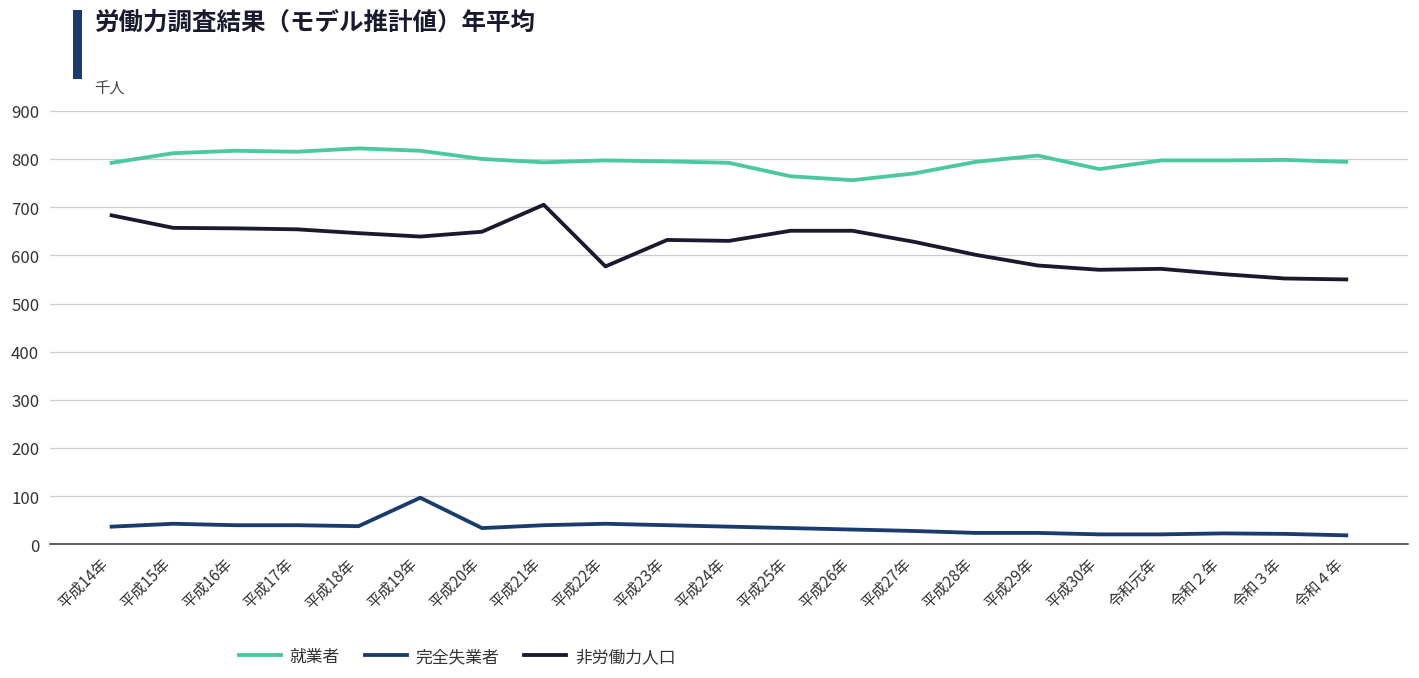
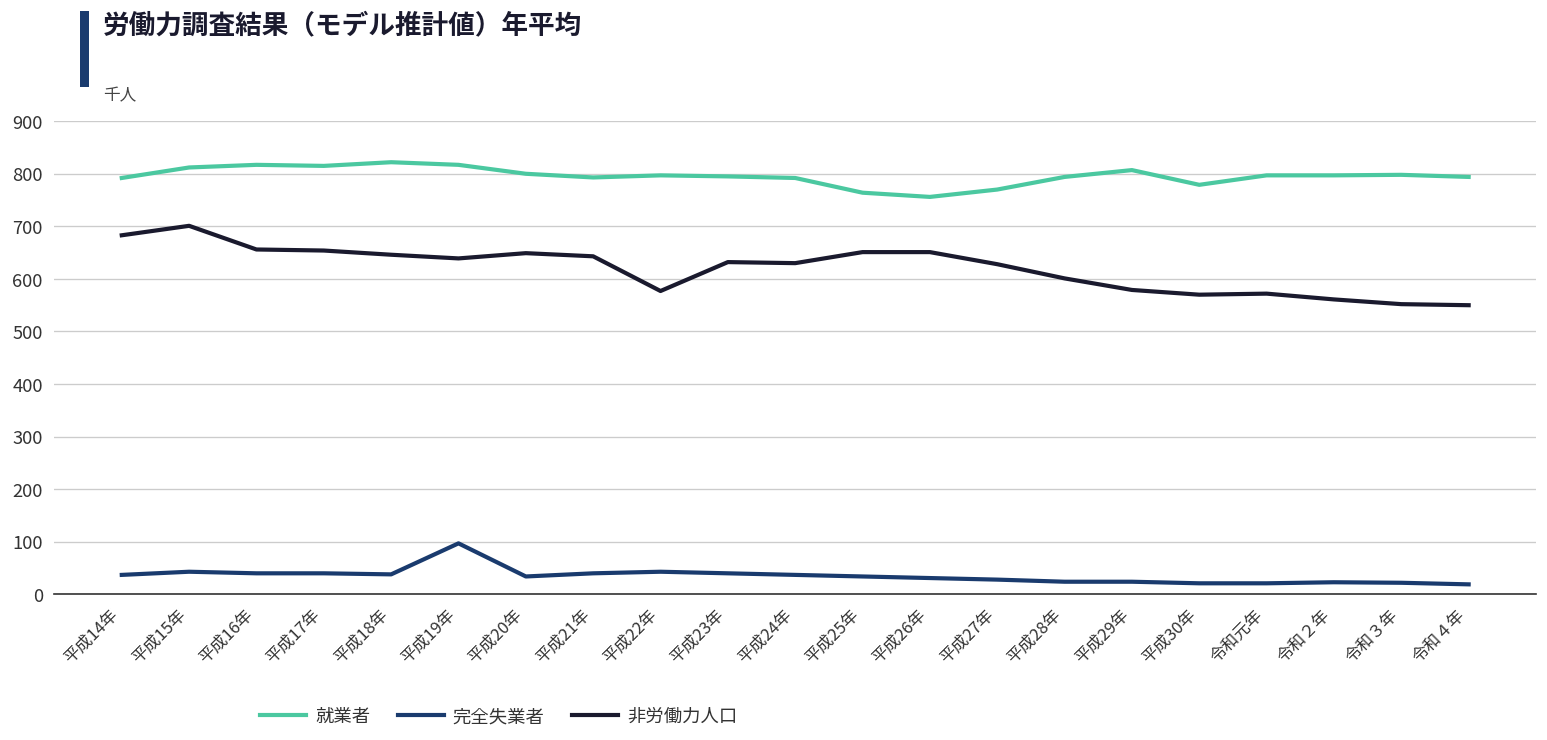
  {
    "就業者": {
      "平成14年": 790,
      "平成15年": 810,
      "平成16年": 820,
      "平成17年": 820,
      "平成18年": 820,
      "平成19年": 820,
      "平成20年": 800,
      "平成21年": 790,
      "平成22年": 800,
      "平成23年": 800,
      "平成24年": 790,
      "平成25年": 760,
      "平成26年": 760,
      "平成27年": 770,
      "平成28年": 790,
      "平成29年": 810,
      "平成30年": 780,
      "令和元年": 800,
      "令和２年": 800,
      "令和３年": 800,
      "令和４年": 790
    },
    "完全失業者": {
      "平成14年": 40,
      "平成15年": 40,
      "平成16年": 40,
      "平成17年": 40,
      "平成18年": 40,
      "平成19年": 100,
      "平成20年": 30,
      "平成21年": 40,
      "平成22年": 40,
      "平成23年": 40,
      "平成24年": 40,
      "平成25年": 30,
      "平成26年": 30,
      "平成27年": 30,
      "平成28年": 20,
      "平成29年": 20,
      "平成30年": 20,
      "令和元年": 20,
      "令和２年": 20,
      "令和３年": 20,
      "令和４年": 20
    },
    "非労働力人口": {
      "平成14年": 680,
-     "平成15年": 660,
+     "平成15年": 700,
      "平成16年": 660,
      "平成17年": 650,
      "平成18年": 650,
      "平成19年": 640,
      "平成20年": 650,
-     "平成21年": 710,
+     "平成21年": 640,
      "平成22年": 580,
      "平成23年": 630,
      "平成24年": 630,
      "平成25年": 650,
      "平成26年": 650,
      "平成27年": 630,
      "平成28年": 600,
      "平成29年": 580,
      "平成30年": 570,
      "令和元年": 570,
      "令和２年": 560,
      "令和３年": 550,
      "令和４年": 550
    }
  }
